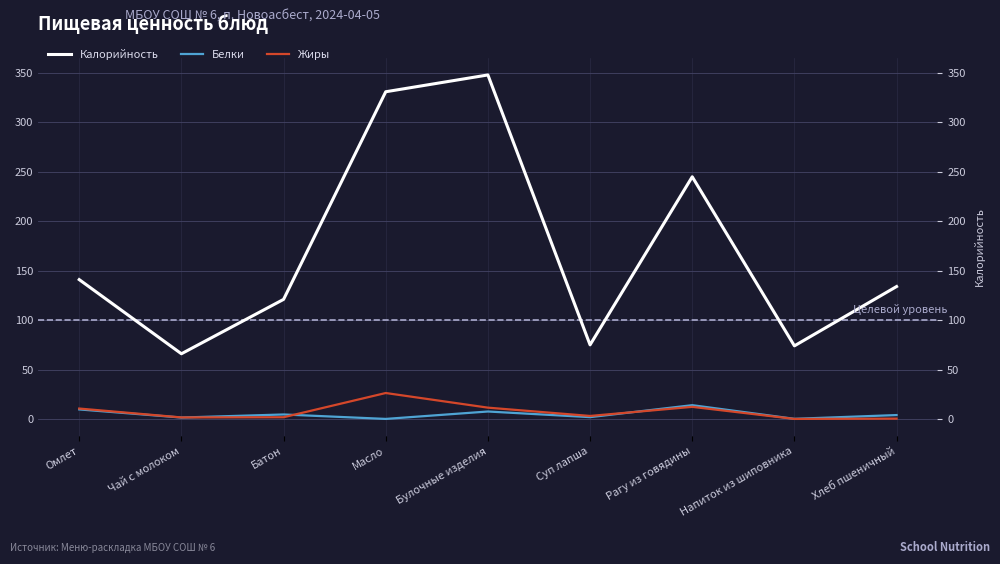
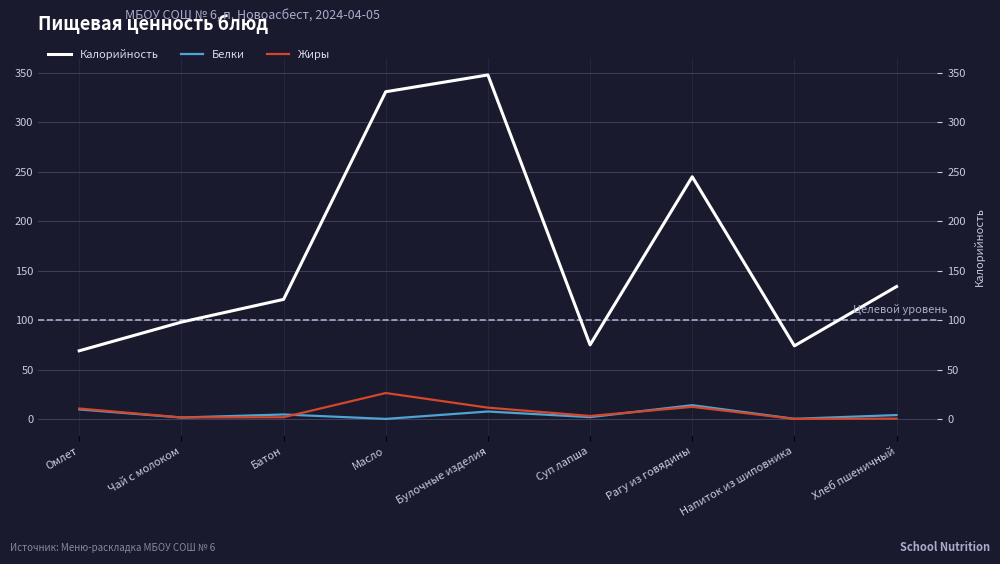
  {
    "Калорийность": {
-     "Омлет": 140,
-     "Чай с молоком": 70,
+     "Омлет": 70,
+     "Чай с молоком": 100,
      "Батон": 120,
      "Масло": 330,
      "Булочные изделия": 350,
      "Суп лапша": 80,
      "Рагу из говядины": 250,
      "Напиток из шиповника": 70,
      "Хлеб пшеничный": 130
    },
    "Белки": {
      "Батон": 0,
      "Масло": 0,
      "Булочные изделия": 10,
      "Хлеб пшеничный": 0
    },
    "Жиры": {
      "Батон": 0,
      "Масло": 30,
      "Булочные изделия": 10,
      "Хлеб пшеничный": 0
    }
  }
